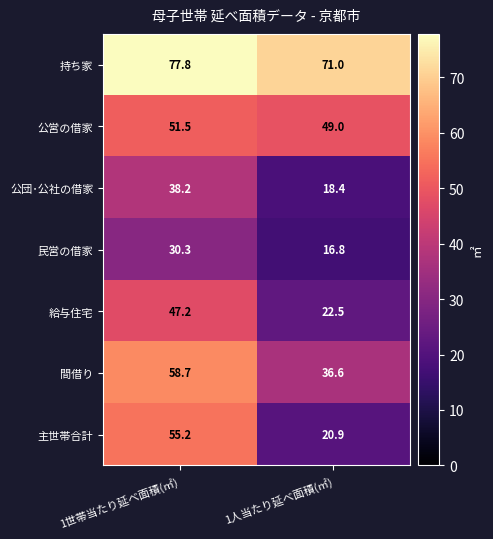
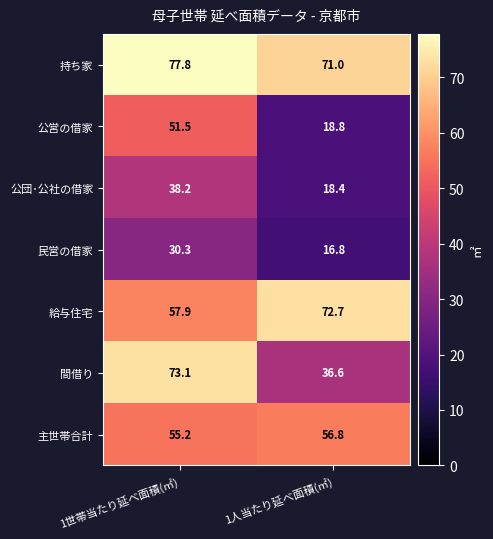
  {
    "持ち家": {
      "1世帯当たり延べ面積(㎡)": 77.8,
      "1人当たり延べ面積(㎡)": 71.0
    },
    "公営の借家": {
      "1世帯当たり延べ面積(㎡)": 51.5,
-     "1人当たり延べ面積(㎡)": 49.0
+     "1人当たり延べ面積(㎡)": 18.8
    },
    "公団･公社の借家": {
      "1世帯当たり延べ面積(㎡)": 38.2,
      "1人当たり延べ面積(㎡)": 18.4
    },
    "民営の借家": {
      "1世帯当たり延べ面積(㎡)": 30.3,
      "1人当たり延べ面積(㎡)": 16.8
    },
    "給与住宅": {
-     "1世帯当たり延べ面積(㎡)": 47.2,
-     "1人当たり延べ面積(㎡)": 22.5
+     "1世帯当たり延べ面積(㎡)": 57.9,
+     "1人当たり延べ面積(㎡)": 72.7
    },
    "間借り": {
-     "1世帯当たり延べ面積(㎡)": 58.7,
+     "1世帯当たり延べ面積(㎡)": 73.1,
      "1人当たり延べ面積(㎡)": 36.6
    },
    "主世帯合計": {
      "1世帯当たり延べ面積(㎡)": 55.2,
-     "1人当たり延べ面積(㎡)": 20.9
+     "1人当たり延べ面積(㎡)": 56.8
    }
  }
